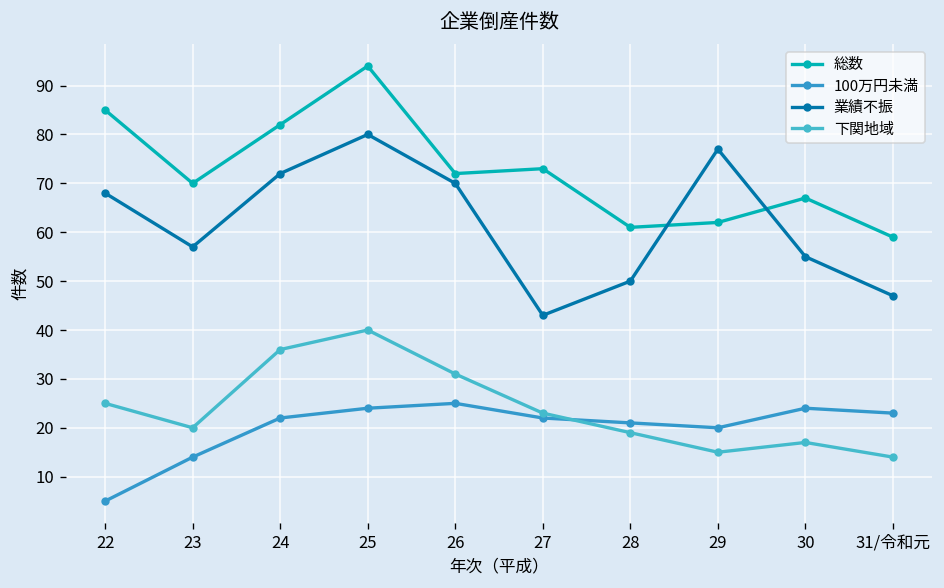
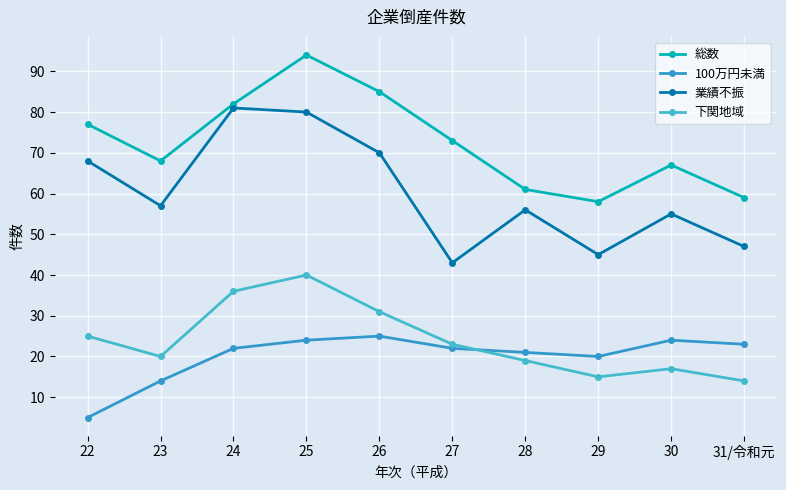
  {
    "総数": {
-     "22": 85,
-     "23": 70,
+     "22": 77,
+     "23": 68,
      "24": 82,
      "25": 94,
-     "26": 72,
+     "26": 85,
      "27": 73,
      "28": 61,
-     "29": 62,
+     "29": 58,
      "30": 67,
      "31/令和元": 59
    },
    "業績不振": {
      "22": 68,
      "23": 57,
-     "24": 72,
+     "24": 81,
      "25": 80,
      "26": 70,
      "27": 43,
-     "28": 50,
-     "29": 77,
+     "28": 56,
+     "29": 45,
      "30": 55,
      "31/令和元": 47
    }
  }
